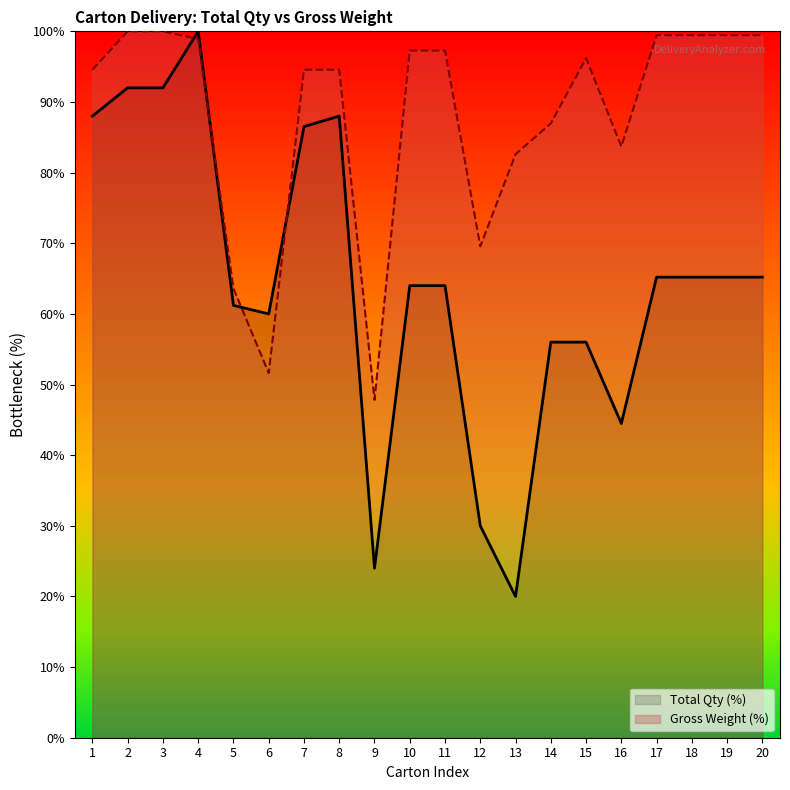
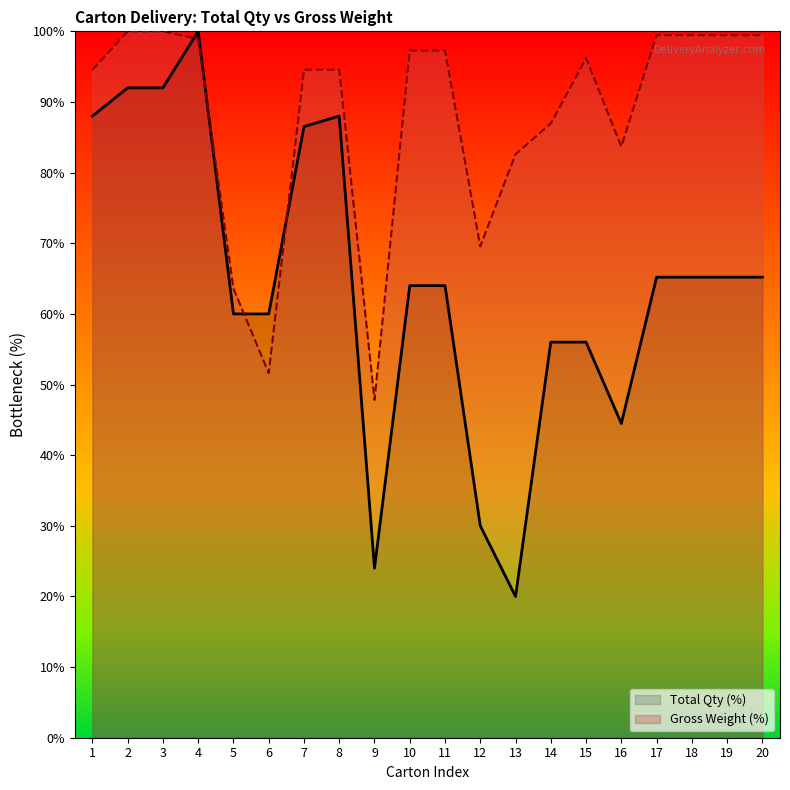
  {
    "Total Qty (%)": {
      "1": "88%",
      "2": "92%",
      "3": "92%",
      "4": "100%",
-     "5": "61%",
+     "5": "60%",
      "6": "60%",
      "7": "87%",
      "8": "88%",
      "9": "24%",
      "10": "64%",
      "11": "64%",
      "12": "30%",
      "13": "20%",
      "14": "56%",
      "15": "56%",
      "16": "44%",
      "17": "65%",
      "18": "65%",
      "19": "65%",
      "20": "65%"
    },
    "Gross Weight (%)": {
      "1": "95%",
      "2": "100%",
      "3": "100%",
      "4": "99%",
      "5": "64%",
      "6": "52%",
      "7": "95%",
      "8": "95%",
      "9": "48%",
      "10": "97%",
      "11": "97%",
      "12": "70%",
      "13": "83%",
      "14": "87%",
      "15": "96%",
      "16": "84%",
      "17": "99%",
      "18": "99%",
      "19": "99%",
      "20": "99%"
    }
  }
